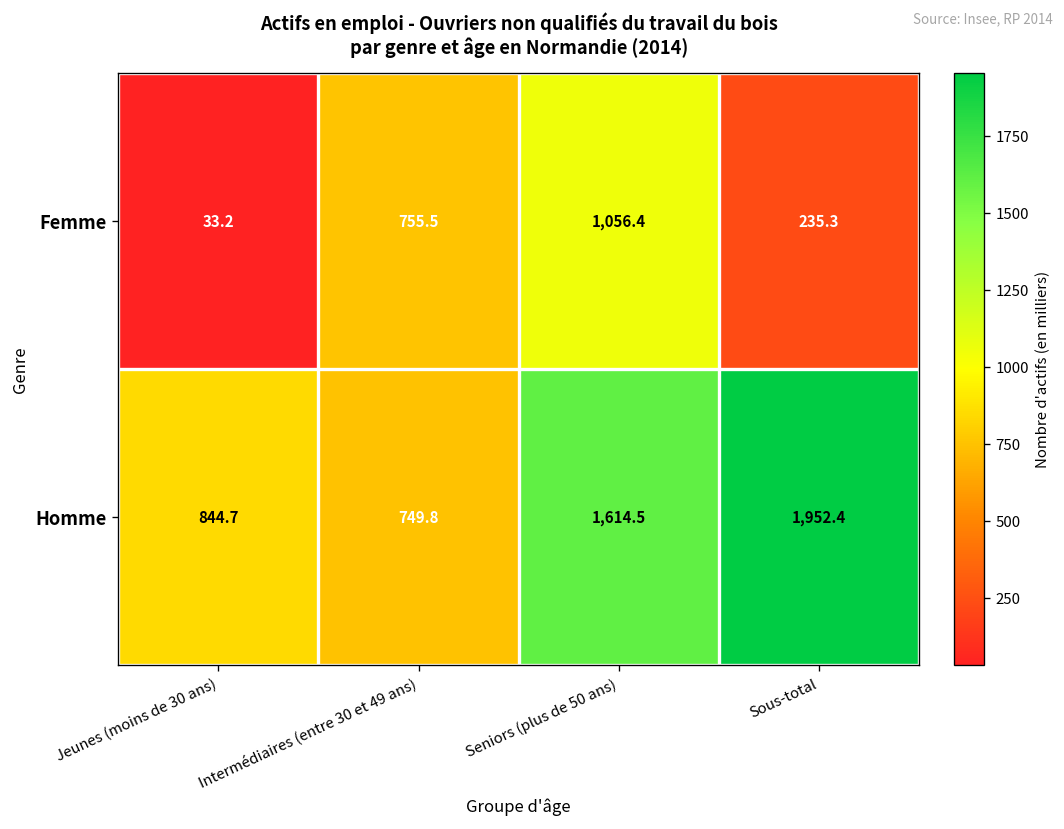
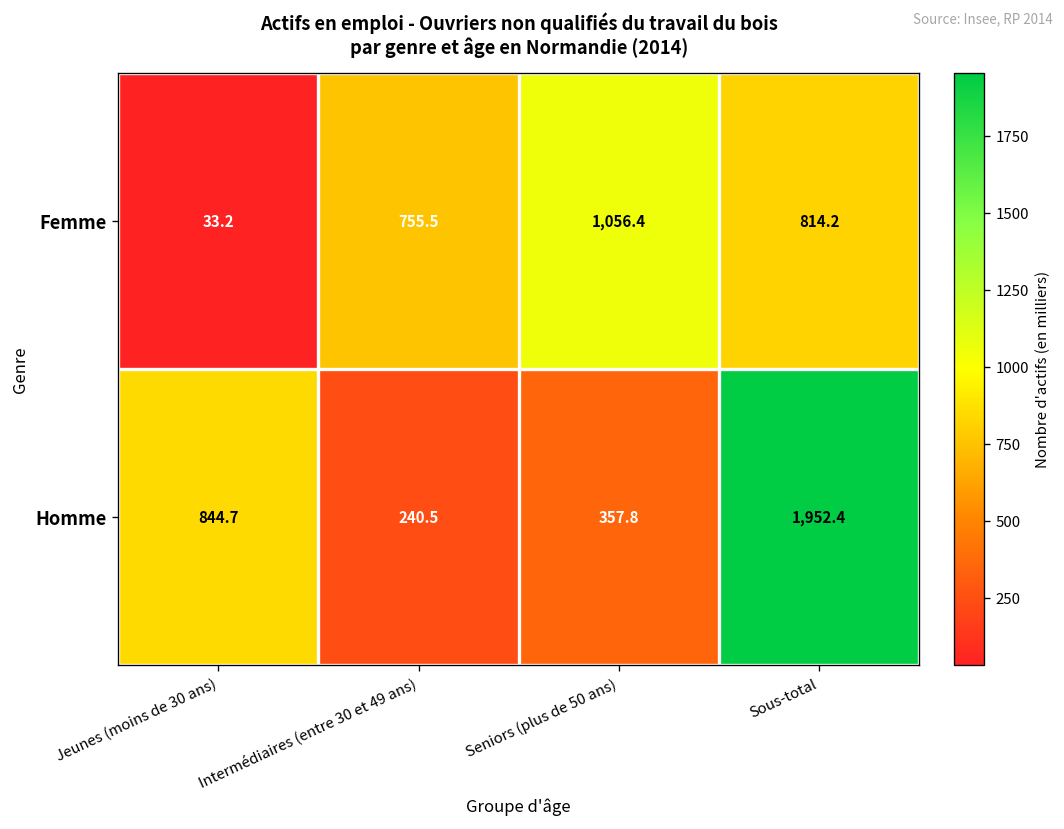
  {
    "Femme": {
      "Jeunes (moins de 30 ans)": "33.2",
      "Intermédiaires (entre 30 et 49 ans)": "755.5",
      "Seniors (plus de 50 ans)": "1,056.4",
-     "Sous-total": "235.3"
+     "Sous-total": "814.2"
    },
    "Homme": {
      "Jeunes (moins de 30 ans)": "844.7",
-     "Intermédiaires (entre 30 et 49 ans)": "749.8",
-     "Seniors (plus de 50 ans)": "1,614.5",
+     "Intermédiaires (entre 30 et 49 ans)": "240.5",
+     "Seniors (plus de 50 ans)": "357.8",
      "Sous-total": "1,952.4"
    }
  }
